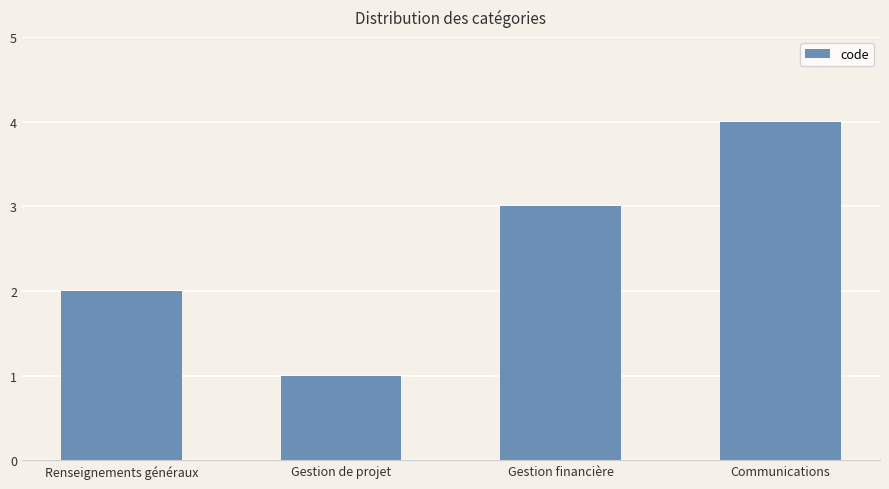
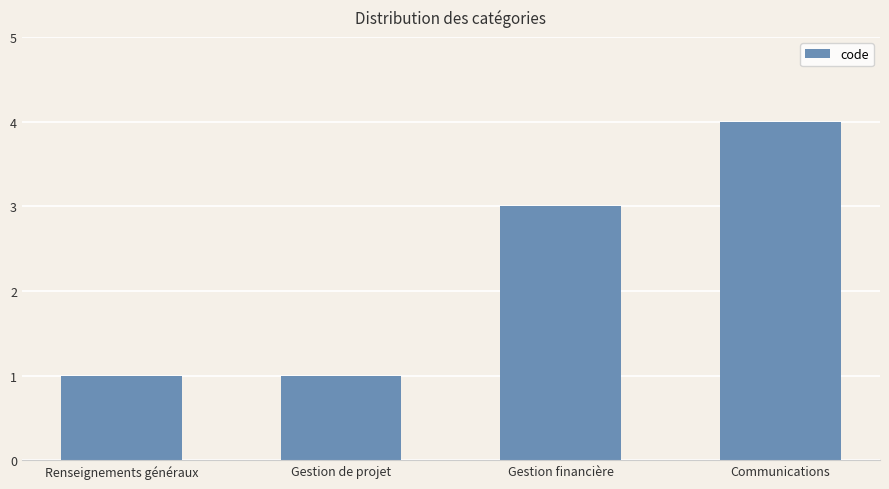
  {
-   "Renseignements généraux": 2,
+   "Renseignements généraux": 1,
    "Gestion de projet": 1,
    "Gestion financière": 3,
    "Communications": 4
  }
